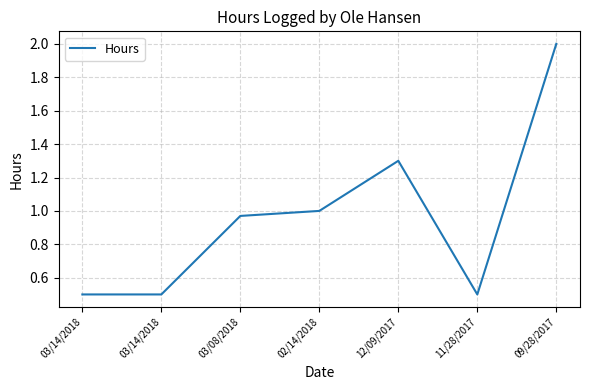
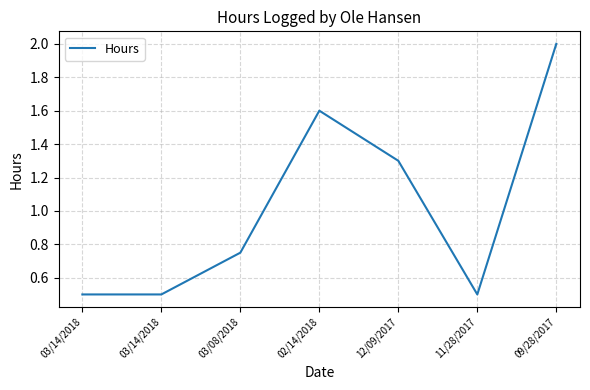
  {
-   "03/08/2018": 0.97,
-   "02/14/2018": 1.0,
+   "03/08/2018": 0.75,
+   "02/14/2018": 1.6,
    "12/09/2017": 1.30,
    "11/28/2017": 0.50,
    "09/28/2017": 2.00
  }
